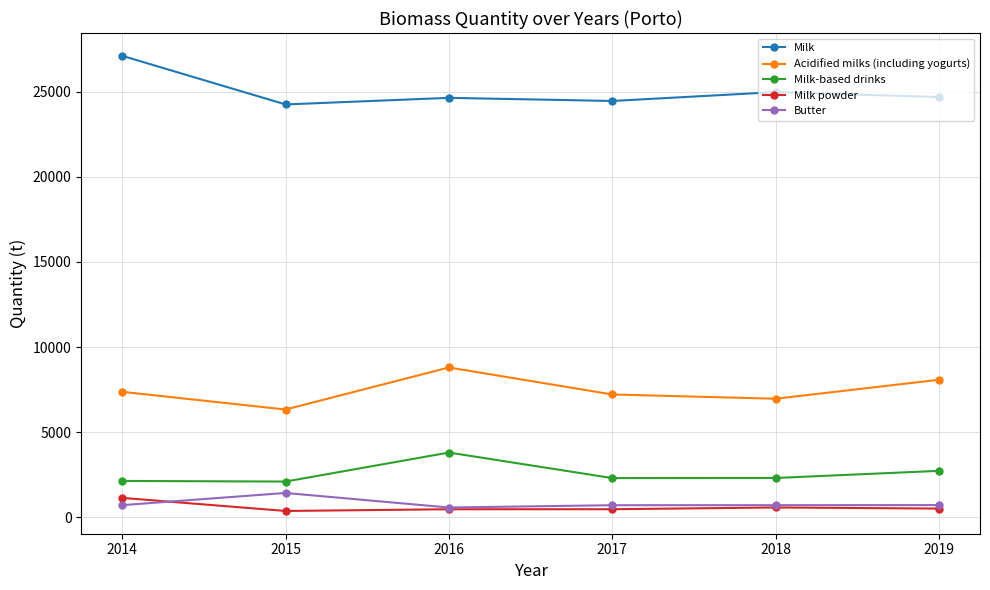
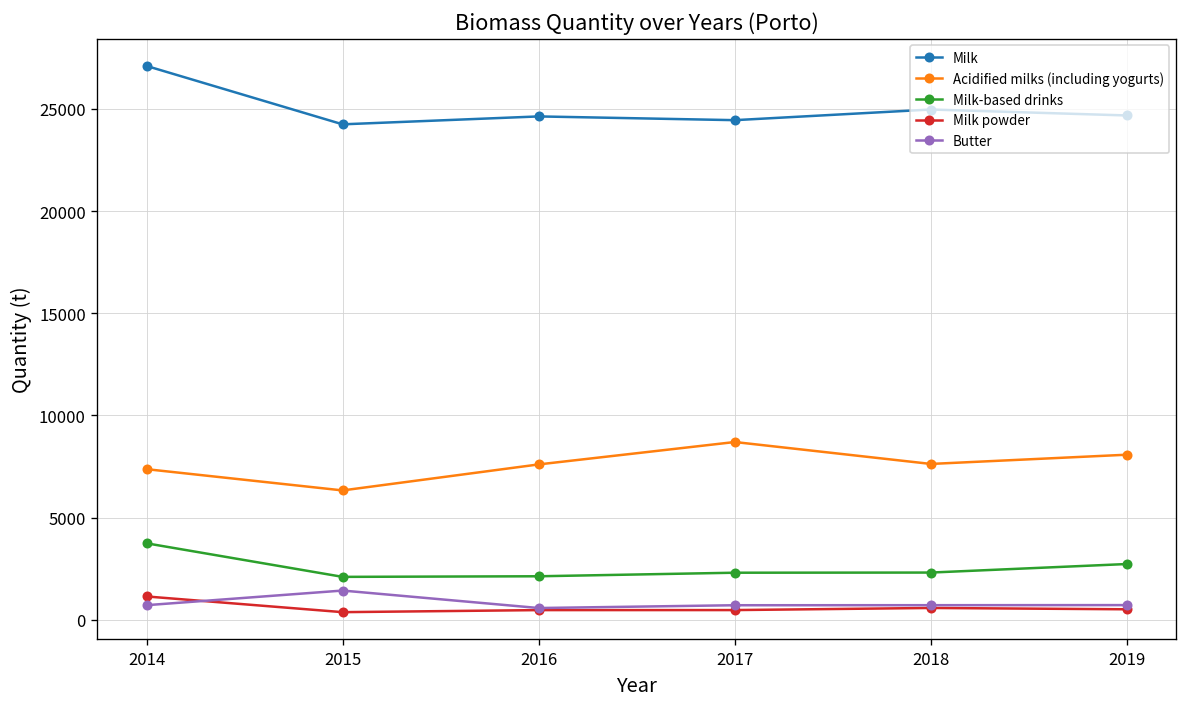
  {
    "Milk": {
      "2014": 27100,
      "2015": 24200,
      "2016": 24600,
      "2017": 24500
    },
    "Acidified milks (including yogurts)": {
      "2014": 7400,
      "2015": 6300,
-     "2016": 8800,
-     "2017": 7200,
-     "2018": 7000,
+     "2016": 7600,
+     "2017": 8700,
+     "2018": 7600,
      "2019": 8100
    },
    "Milk-based drinks": {
-     "2014": 2100,
+     "2014": 3700,
      "2015": 2100,
-     "2016": 3800,
+     "2016": 2100,
      "2017": 2300,
      "2018": 2300,
      "2019": 2700
    },
    "Milk powder": {
      "2014": 1100,
      "2015": 400,
      "2017": 500,
      "2019": 500
    },
    "Butter": {
      "2014": 700,
      "2015": 1400,
      "2017": 700,
      "2019": 700
    }
  }
